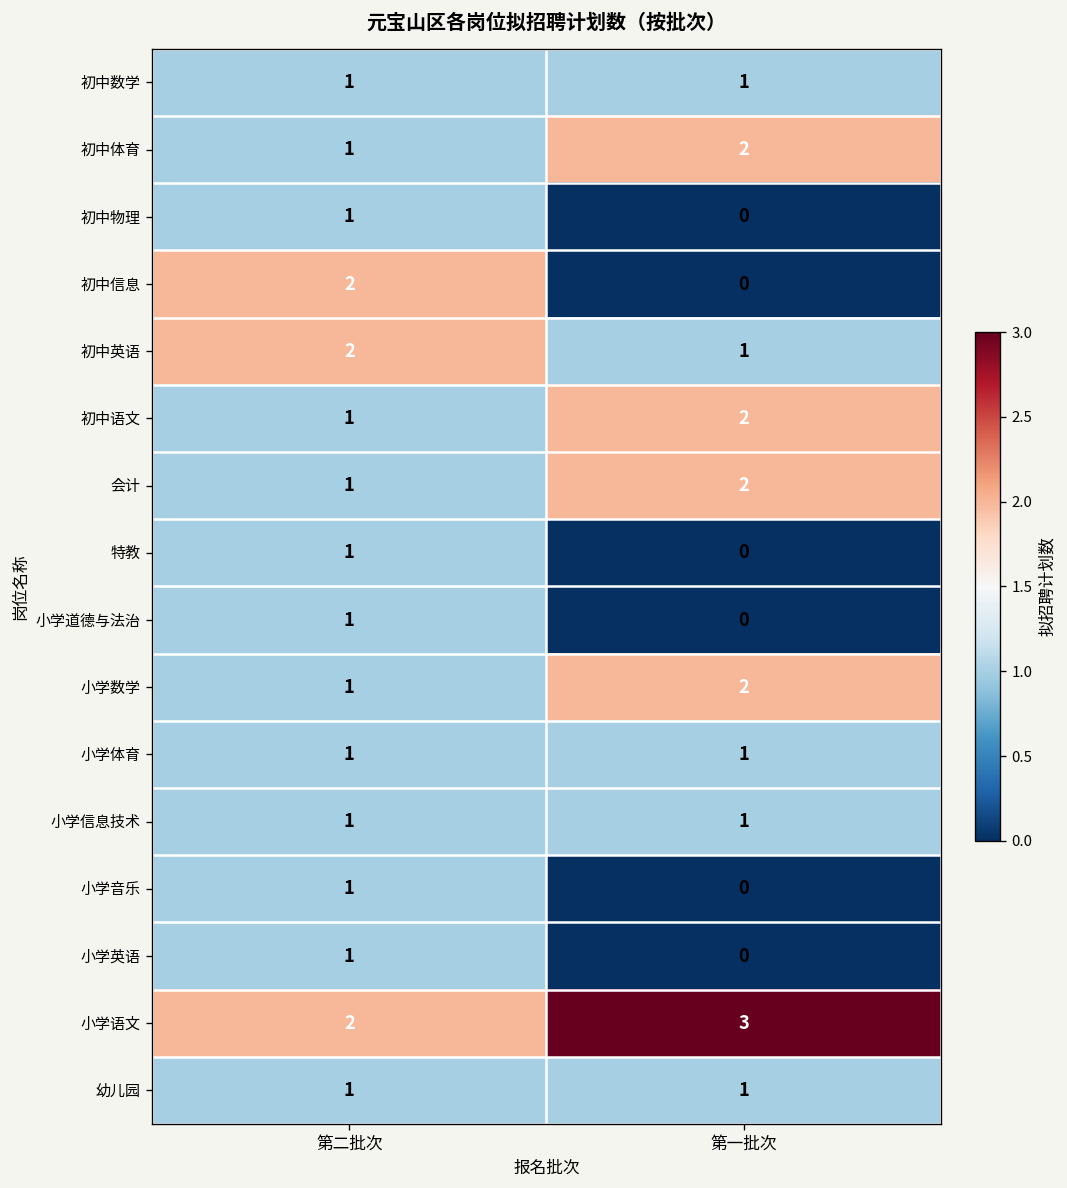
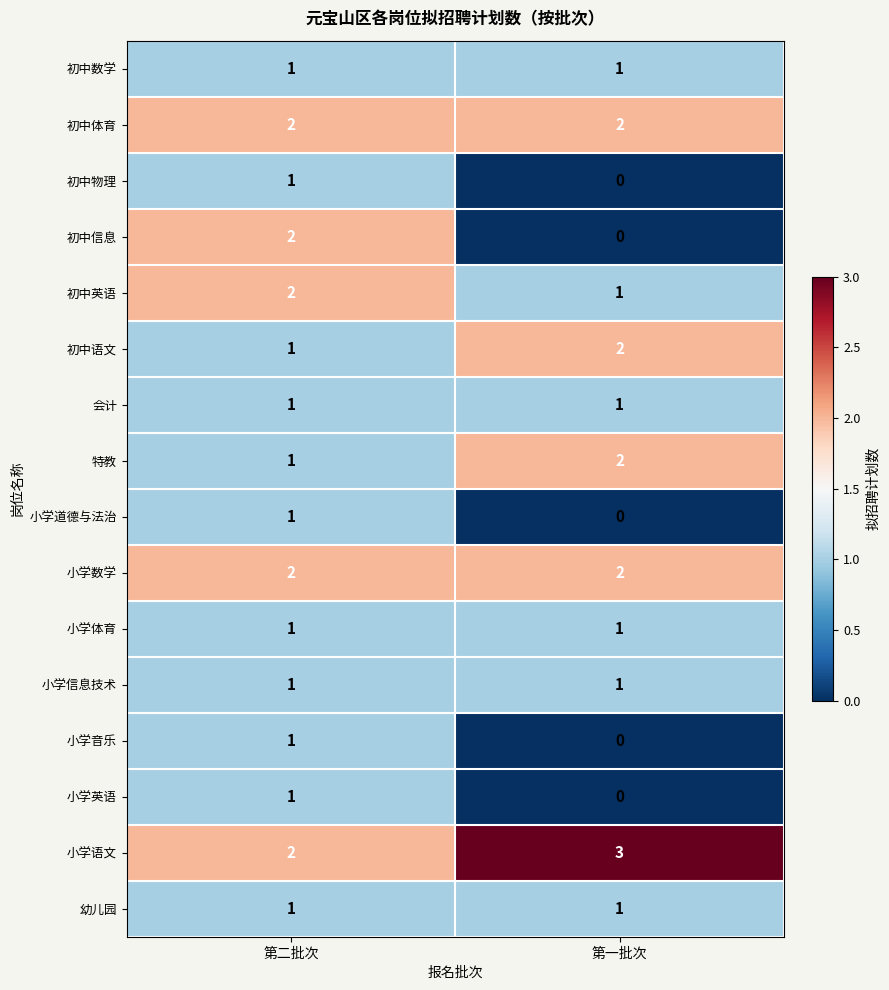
  {
    "初中数学": {
      "第二批次": 1,
      "第一批次": 1
    },
    "初中体育": {
-     "第二批次": 1,
+     "第二批次": 2,
      "第一批次": 2
    },
    "初中物理": {
      "第二批次": 1,
      "第一批次": 0
    },
    "初中信息": {
      "第二批次": 2,
      "第一批次": 0
    },
    "初中英语": {
      "第二批次": 2,
      "第一批次": 1
    },
    "初中语文": {
      "第二批次": 1,
      "第一批次": 2
    },
    "会计": {
      "第二批次": 1,
-     "第一批次": 2
+     "第一批次": 1
    },
    "特教": {
      "第二批次": 1,
-     "第一批次": 0
+     "第一批次": 2
    },
    "小学道德与法治": {
      "第二批次": 1,
      "第一批次": 0
    },
    "小学数学": {
-     "第二批次": 1,
+     "第二批次": 2,
      "第一批次": 2
    },
    "小学体育": {
      "第二批次": 1,
      "第一批次": 1
    },
    "小学信息技术": {
      "第二批次": 1,
      "第一批次": 1
    },
    "小学音乐": {
      "第二批次": 1,
      "第一批次": 0
    },
    "小学英语": {
      "第二批次": 1,
      "第一批次": 0
    },
    "小学语文": {
      "第二批次": 2,
      "第一批次": 3
    },
    "幼儿园": {
      "第二批次": 1,
      "第一批次": 1
    }
  }
